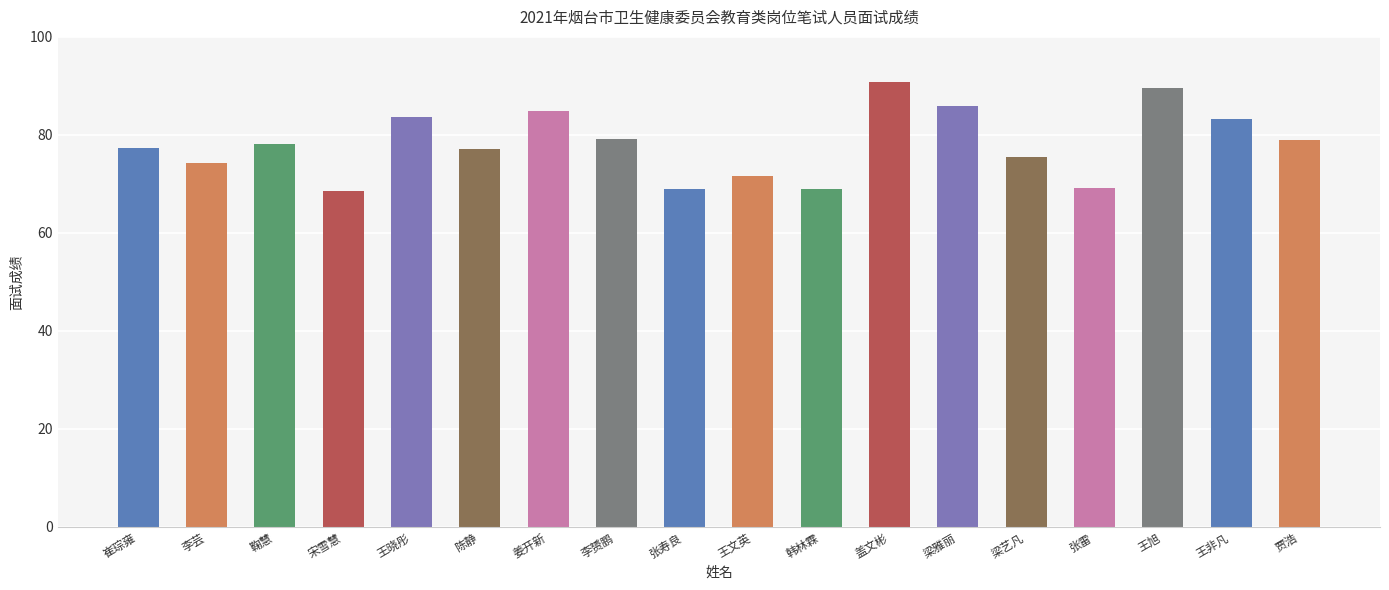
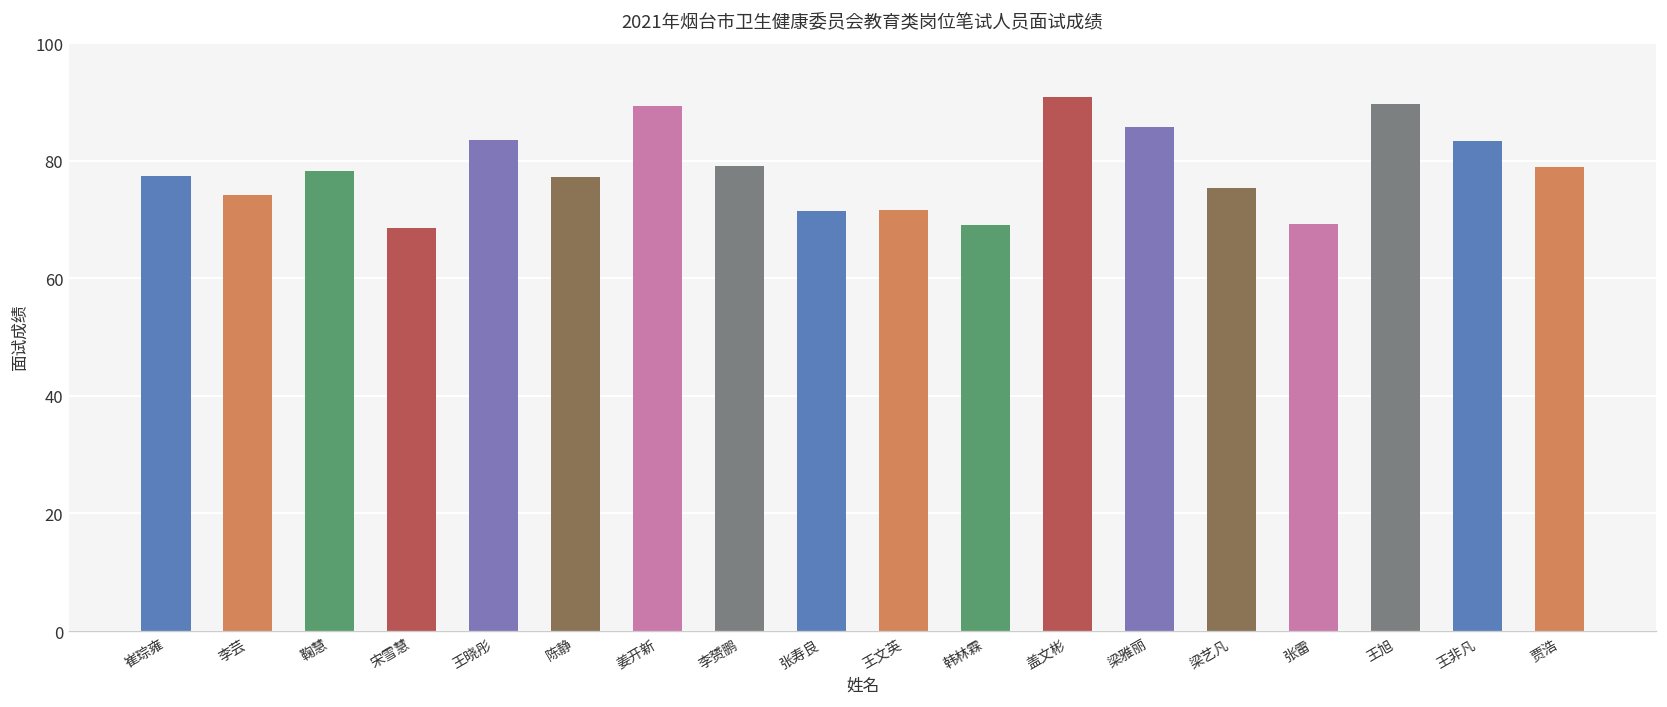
  {
    "崔琮雍": 77,
    "李芸": 74,
    "鞠慧": 78,
    "宋雪慧": 69,
    "王晓彤": 84,
    "陈静": 77,
-   "姜开新": 85,
+   "姜开新": 89,
    "李赟鹏": 79,
-   "张寿良": 69,
+   "张寿良": 72,
    "王文英": 72,
    "韩林霖": 69,
    "盖文彬": 91,
    "梁雅丽": 86,
    "梁艺凡": 75,
    "张雷": 69,
    "王旭": 90,
    "王非凡": 83,
    "贾浩": 79
  }
